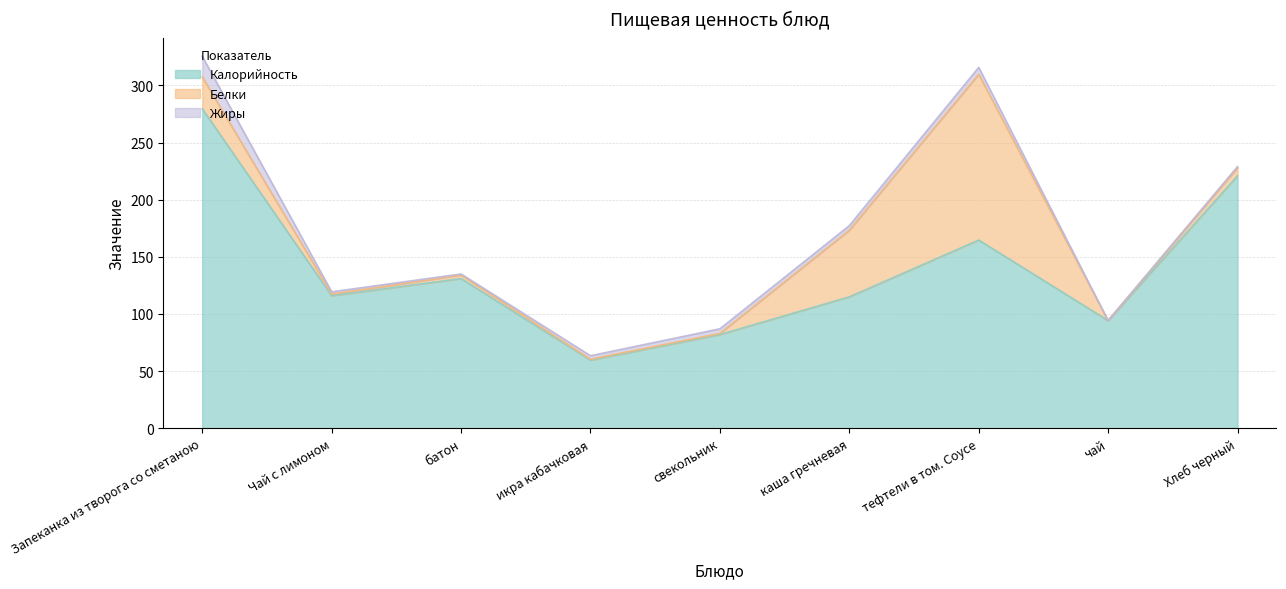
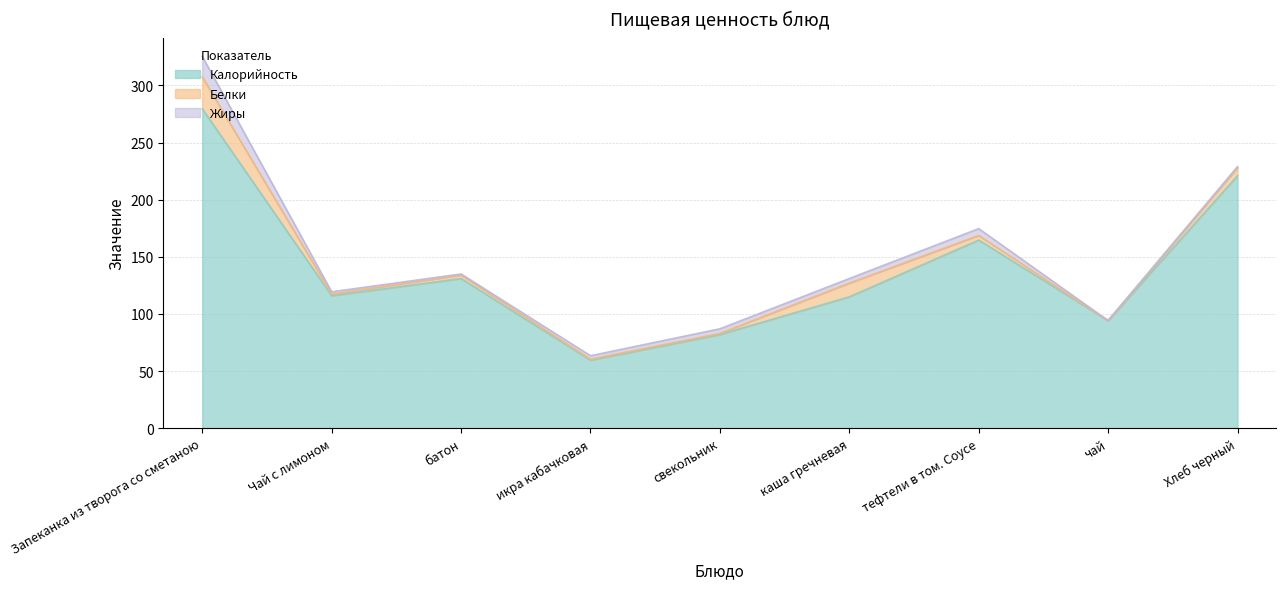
  {
    "Белки": {
      "Запеканка из творога со сметаною": 28,
-     "каша гречневая": 58,
-     "тефтели в том. Соусе": 145
+     "каша гречневая": 12,
+     "тефтели в том. Соусе": 4
    }
  }
